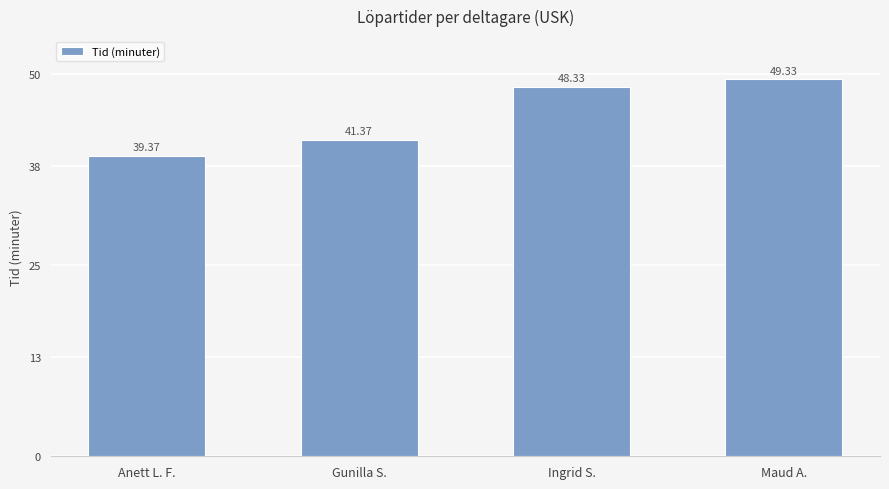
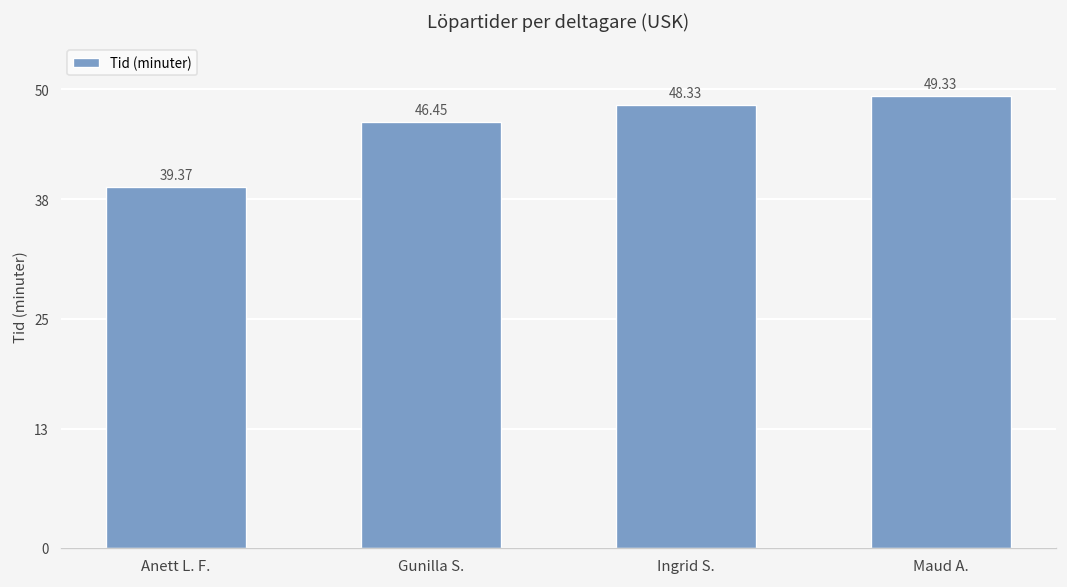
  {
    "Anett L. F.": 39.37,
-   "Gunilla S.": 41.37,
+   "Gunilla S.": 46.45,
    "Ingrid S.": 48.33,
    "Maud A.": 49.33
  }
